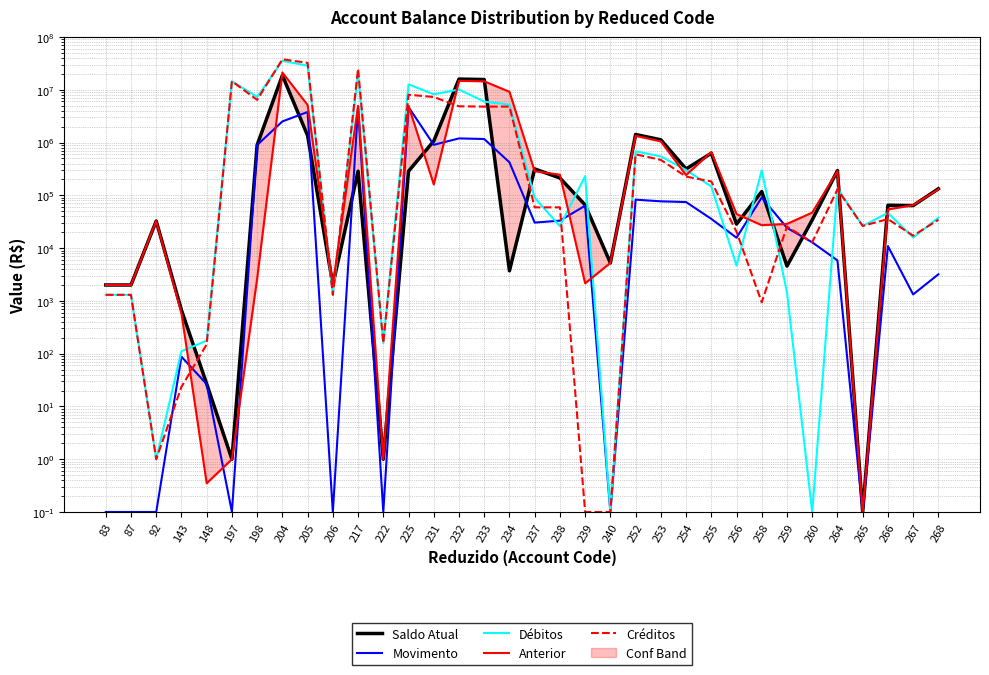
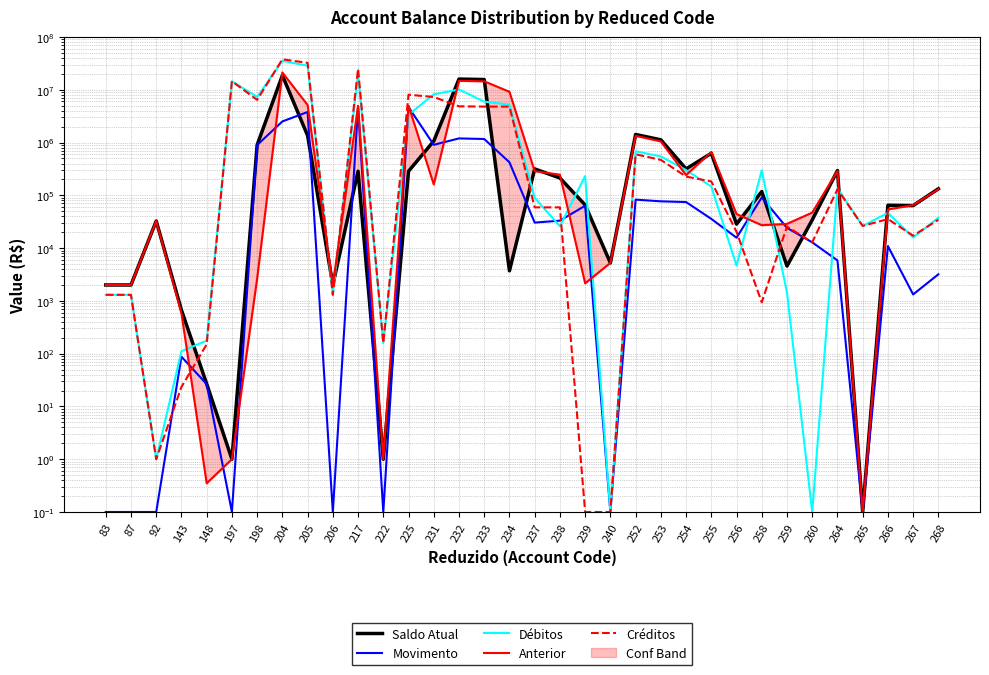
  {
    "Saldo Atual": {
      "204": 19000000,
      "205": 1400000,
      "217": 300000,
      "225": 300000,
      "234": 4000,
      "238": 210000,
      "256": 30000,
      "259": 5000,
      "260": 30000
    },
    "Movimento": {
      "83": 0.10,
      "87": 0.10,
      "92": 0.10,
      "143": 90,
      "197": 0.10,
      "204": 3000000,
      "205": 4000000,
      "206": 0.10,
      "222": 0.10,
      "231": 900000,
      "232": 1200000,
      "233": 1200000,
      "234": 400000,
      "237": 30000,
      "238": 30000,
      "252": 80000,
      "253": 80000,
      "254": 70000,
      "255": 40000,
      "256": 16000,
      "258": 90000,
      "264": 6000,
      "266": 11000,
      "267": 1300,
      "268": 3000
    },
    "Débitos": {
      "143": 110,
      "148": 180,
      "198": 7000000,
      "205": 30000000,
      "217": 20000000,
-     "225": 13000000,
+     "225": 3000000,
      "231": 8000000,
      "232": 10000000,
      "233": 6000000,
      "237": 90000,
      "238": 30000,
      "239": 200000,
      "252": 700000,
      "253": 500000,
      "255": 150000,
      "256": 5000,
      "258": 300000,
      "259": 1400,
      "260": 0.10,
      "266": 50000
    }
  }
